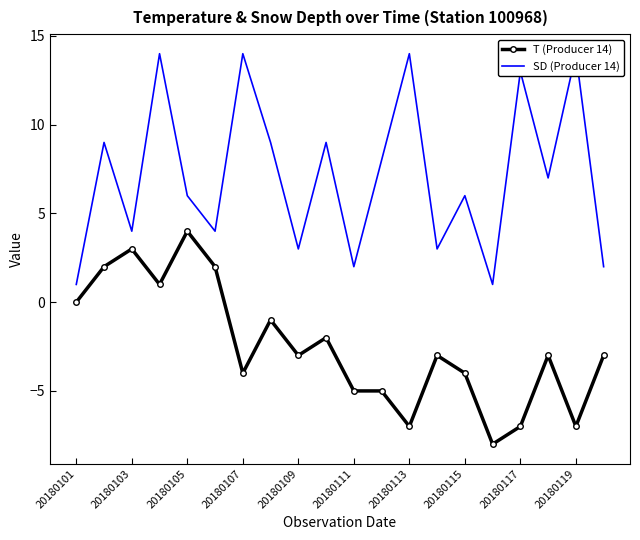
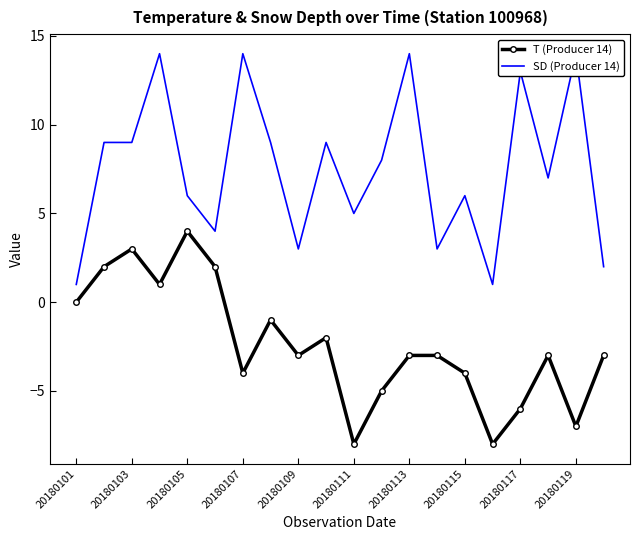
  {
    "T (Producer 14)": {
      "20180101": 0,
      "20180103": 3,
      "20180105": 4,
      "20180107": -4,
      "20180109": -3,
-     "20180111": -5,
-     "20180113": -7,
+     "20180111": -8,
+     "20180113": -3,
      "20180115": -4,
-     "20180117": -7,
+     "20180117": -6,
      "20180119": -7
    },
    "SD (Producer 14)": {
      "20180101": 1,
-     "20180103": 4,
+     "20180103": 9,
      "20180105": 6,
      "20180107": 14,
      "20180109": 3,
-     "20180111": 2,
+     "20180111": 5,
      "20180113": 14,
      "20180115": 6
    }
  }
